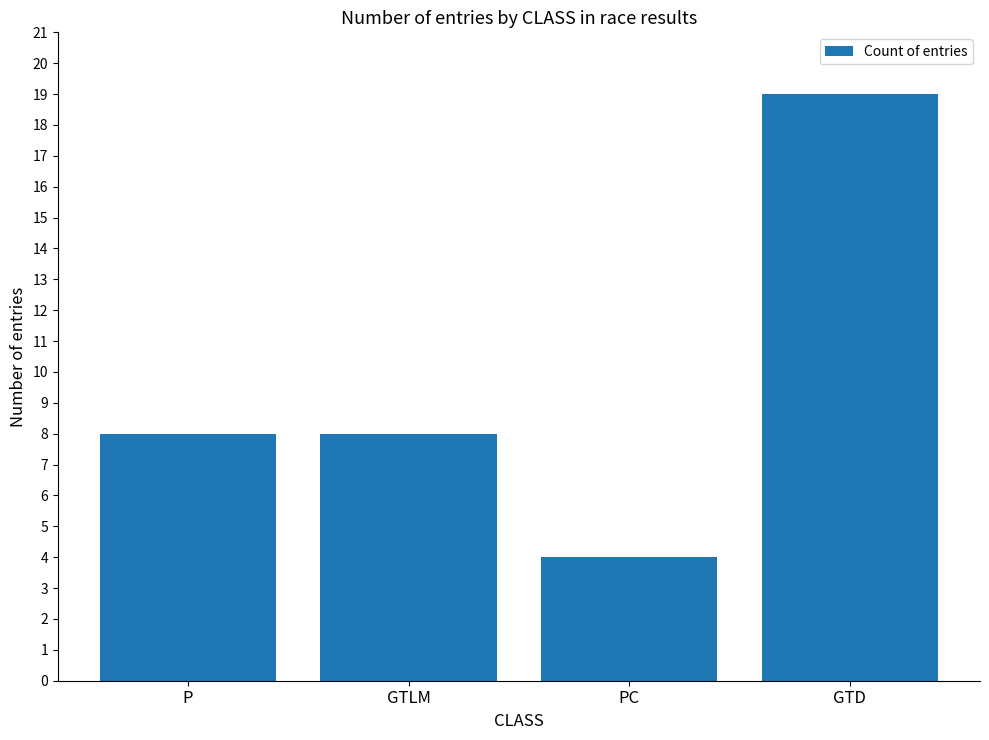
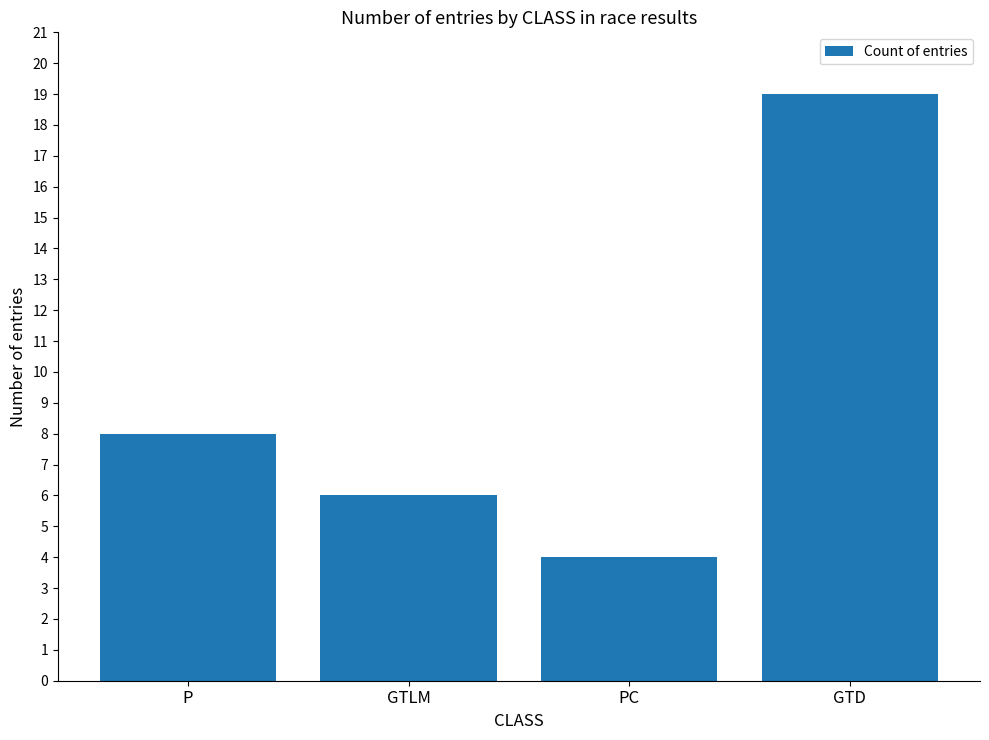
  {
    "P": 8,
-   "GTLM": 8,
+   "GTLM": 6,
    "PC": 4,
    "GTD": 19
  }
